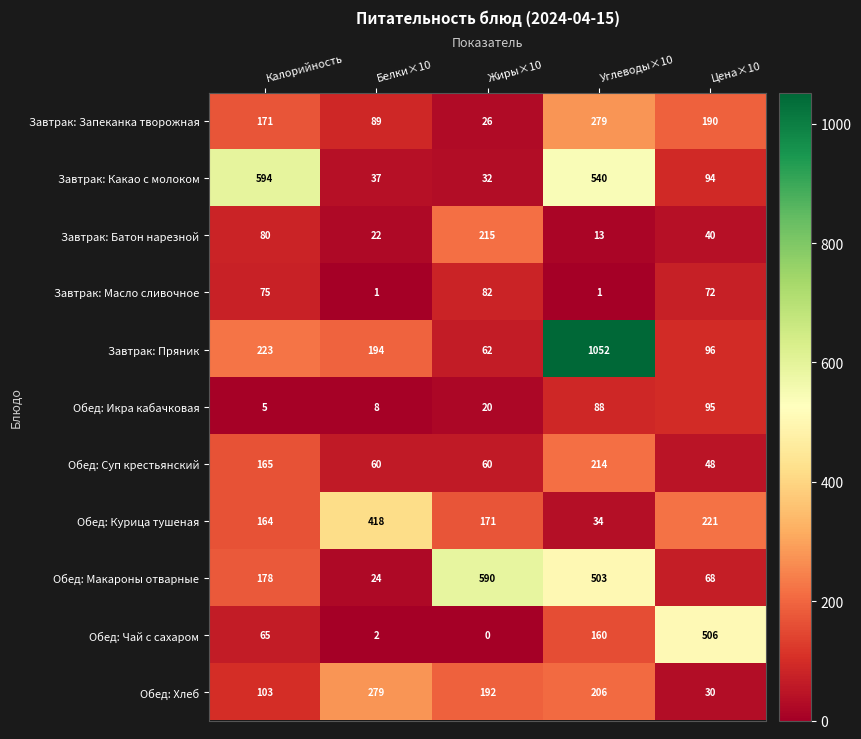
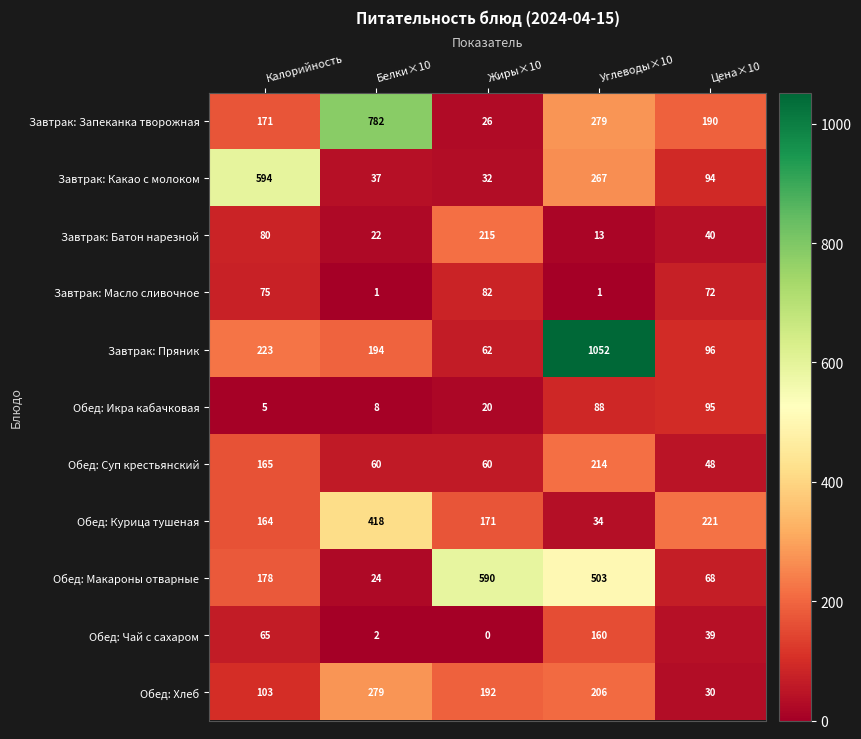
  {
    "Завтрак: Запеканка творожная": {
      "Калорийность": 171,
-     "Белки×10": 89,
+     "Белки×10": 782,
      "Жиры×10": 26,
      "Углеводы×10": 279,
      "Цена×10": 190
    },
    "Завтрак: Какао с молоком": {
      "Калорийность": 594,
      "Белки×10": 37,
      "Жиры×10": 32,
-     "Углеводы×10": 540,
+     "Углеводы×10": 267,
      "Цена×10": 94
    },
    "Завтрак: Батон нарезной": {
      "Калорийность": 80,
      "Белки×10": 22,
      "Жиры×10": 215,
      "Углеводы×10": 13,
      "Цена×10": 40
    },
    "Завтрак: Масло сливочное": {
      "Калорийность": 75,
      "Белки×10": 1,
      "Жиры×10": 82,
      "Углеводы×10": 1,
      "Цена×10": 72
    },
    "Завтрак: Пряник": {
      "Калорийность": 223,
      "Белки×10": 194,
      "Жиры×10": 62,
      "Углеводы×10": 1052,
      "Цена×10": 96
    },
    "Обед: Икра кабачковая": {
      "Калорийность": 5,
      "Белки×10": 8,
      "Жиры×10": 20,
      "Углеводы×10": 88,
      "Цена×10": 95
    },
    "Обед: Суп крестьянский": {
      "Калорийность": 165,
      "Белки×10": 60,
      "Жиры×10": 60,
      "Углеводы×10": 214,
      "Цена×10": 48
    },
    "Обед: Курица тушеная": {
      "Калорийность": 164,
      "Белки×10": 418,
      "Жиры×10": 171,
      "Углеводы×10": 34,
      "Цена×10": 221
    },
    "Обед: Макароны отварные": {
      "Калорийность": 178,
      "Белки×10": 24,
      "Жиры×10": 590,
      "Углеводы×10": 503,
      "Цена×10": 68
    },
    "Обед: Чай с сахаром": {
      "Калорийность": 65,
      "Белки×10": 2,
      "Жиры×10": 0,
      "Углеводы×10": 160,
-     "Цена×10": 506
+     "Цена×10": 39
    },
    "Обед: Хлеб": {
      "Калорийность": 103,
      "Белки×10": 279,
      "Жиры×10": 192,
      "Углеводы×10": 206,
      "Цена×10": 30
    }
  }
